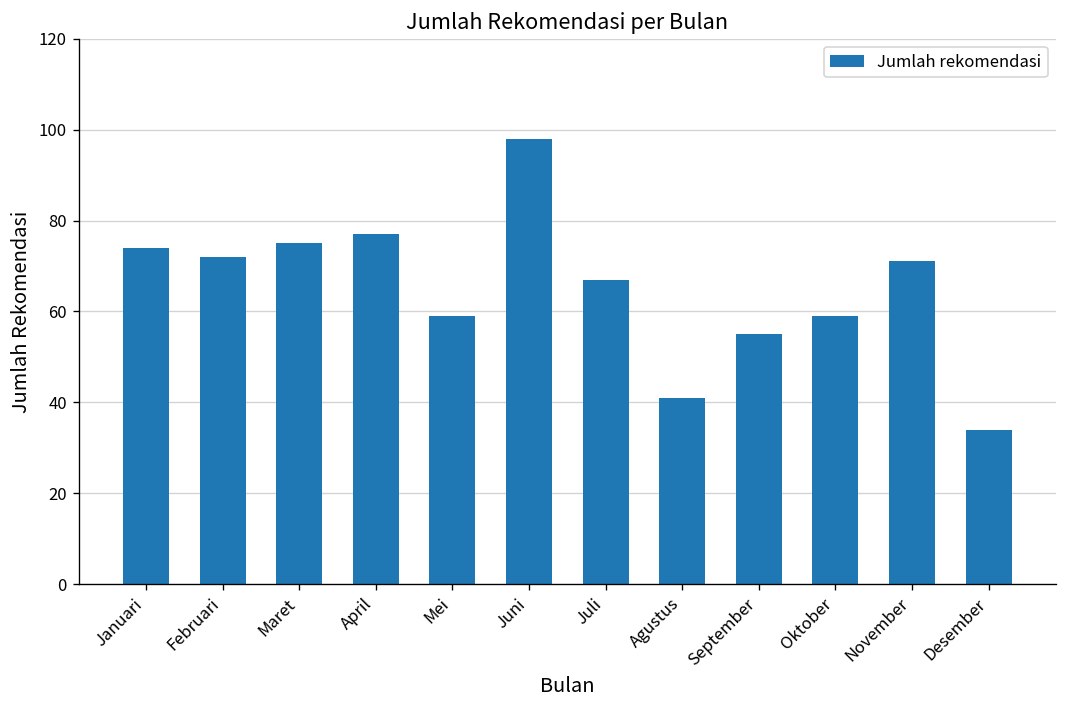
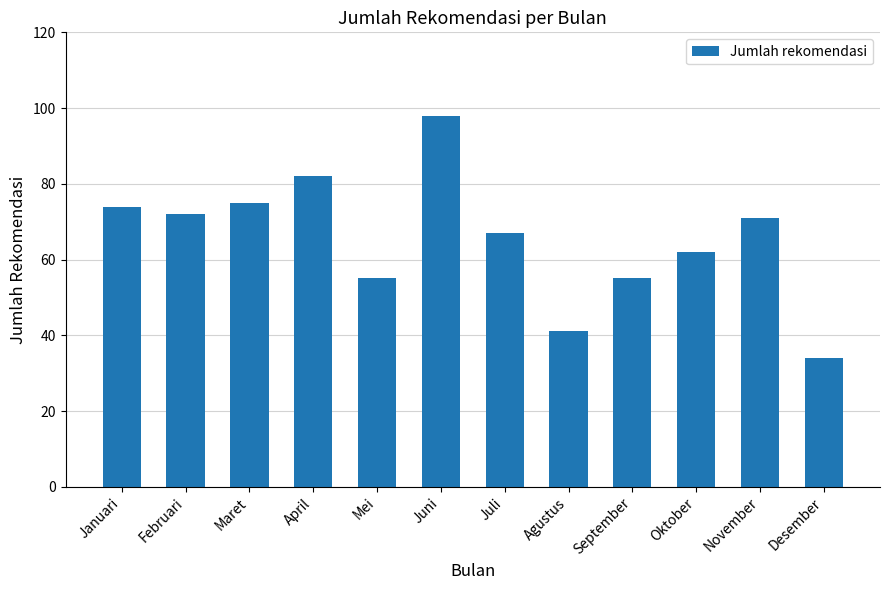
  {
    "Januari": 74,
    "Februari": 72,
    "Maret": 75,
-   "April": 77,
-   "Mei": 59,
+   "April": 82,
+   "Mei": 55,
    "Juni": 98,
    "Juli": 67,
    "Agustus": 41,
    "September": 55,
-   "Oktober": 59,
+   "Oktober": 62,
    "November": 71,
    "Desember": 34
  }
